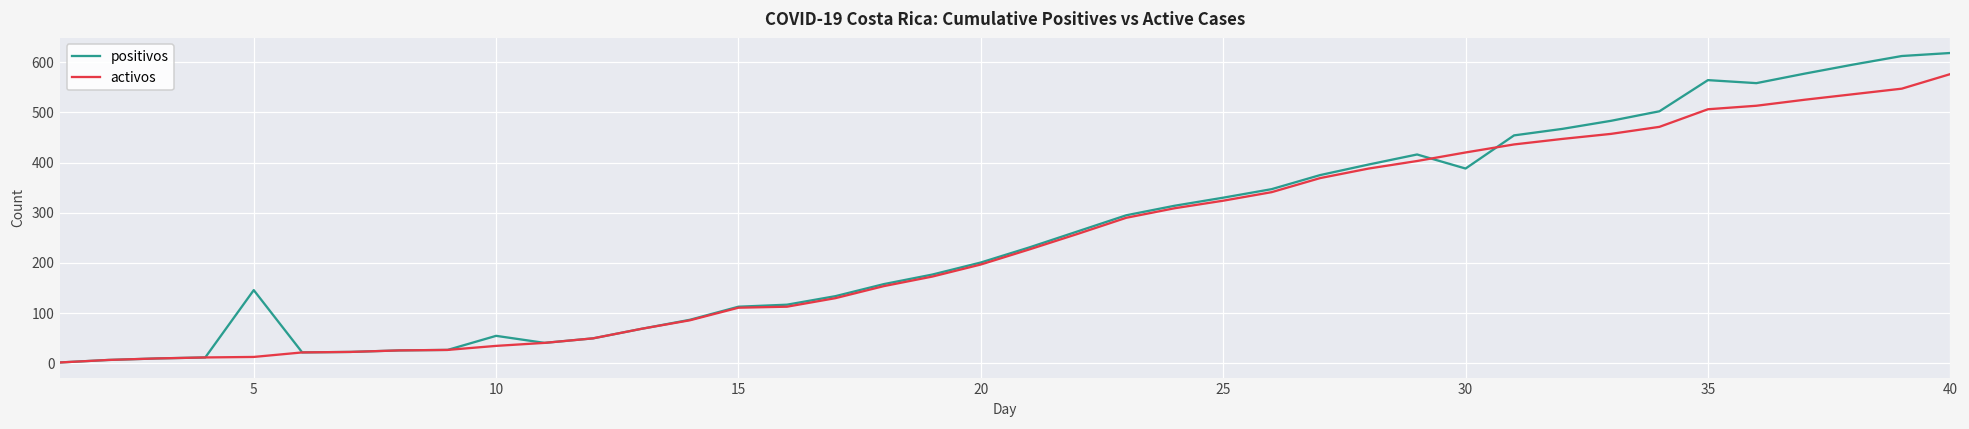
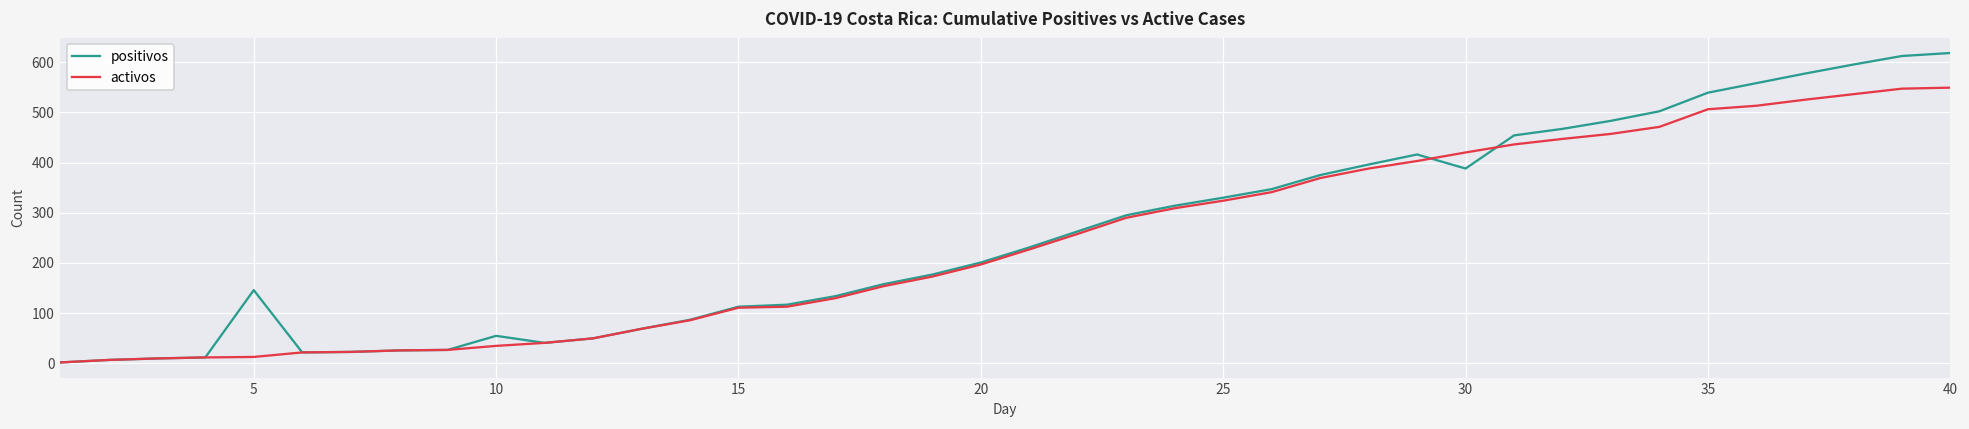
  {
    "positivos": {
      "5": 150,
      "10": 60,
      "25": 330,
      "30": 390,
-     "35": 560,
+     "35": 540,
      "40": 620
    },
    "activos": {
      "5": 10,
      "10": 40,
      "25": 320,
      "30": 420,
      "35": 510,
-     "40": 580
+     "40": 550
    }
  }
